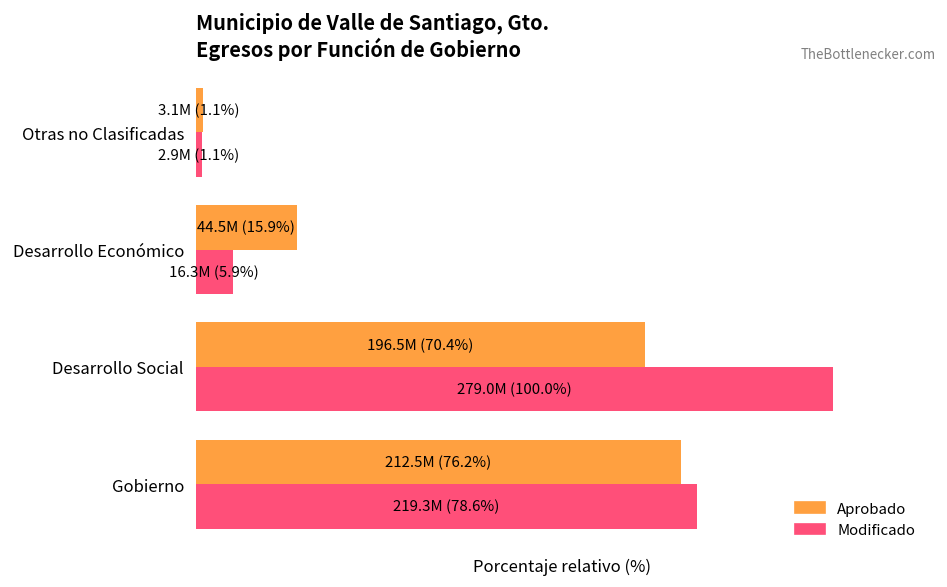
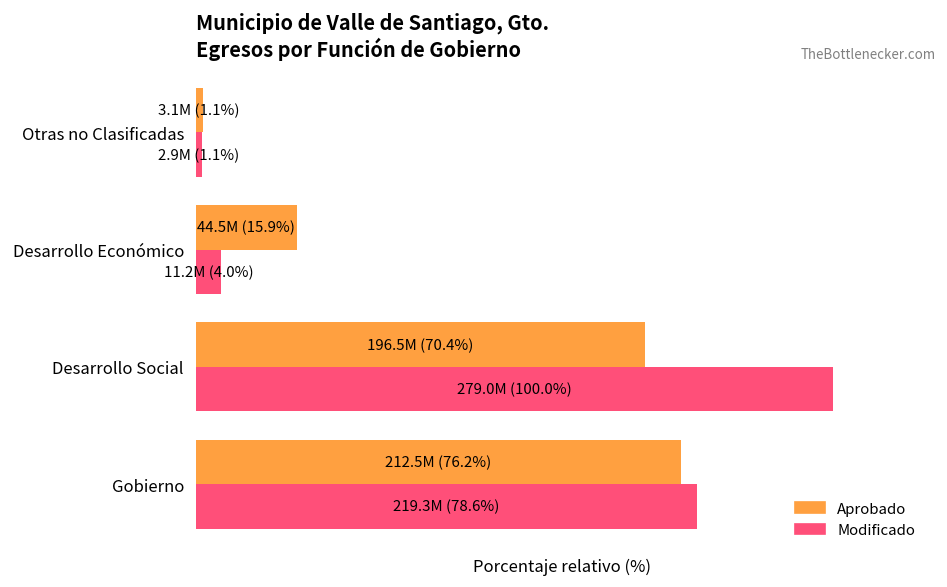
  {
    "Aprobado": {
      "Otras no Clasificadas": "(1.1%)",
      "Desarrollo Económico": "(15.9%)",
      "Desarrollo Social": "(70.4%)",
      "Gobierno": "(76.2%)"
    },
    "Modificado": {
      "Otras no Clasificadas": "(1.1%)",
-     "Desarrollo Económico": "16.3M (5.9%)",
+     "Desarrollo Económico": "11.2M (4.0%)",
      "Desarrollo Social": "(100.0%)",
      "Gobierno": "(78.6%)"
    }
  }
